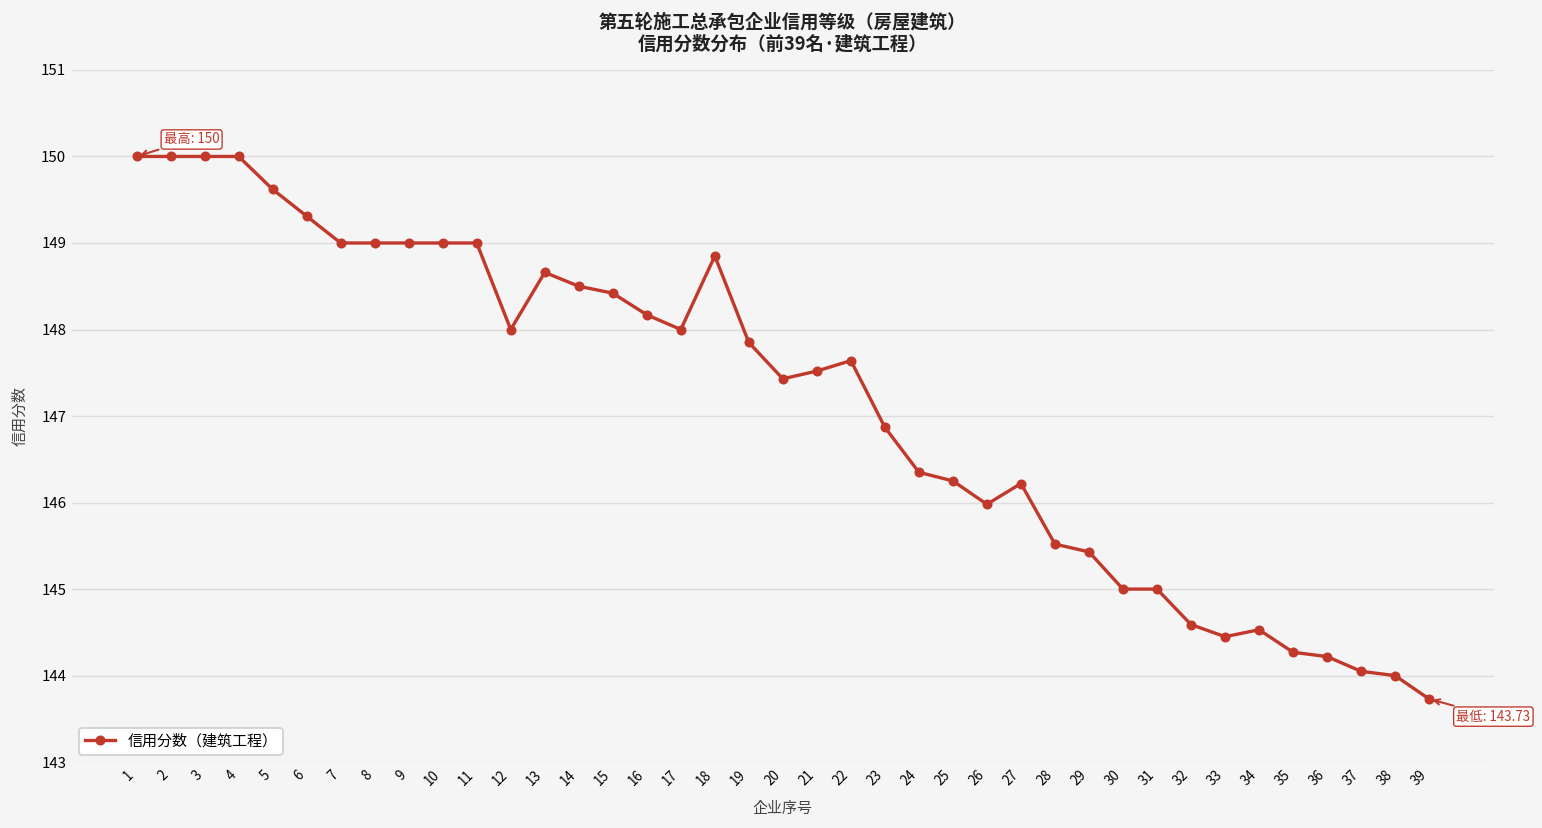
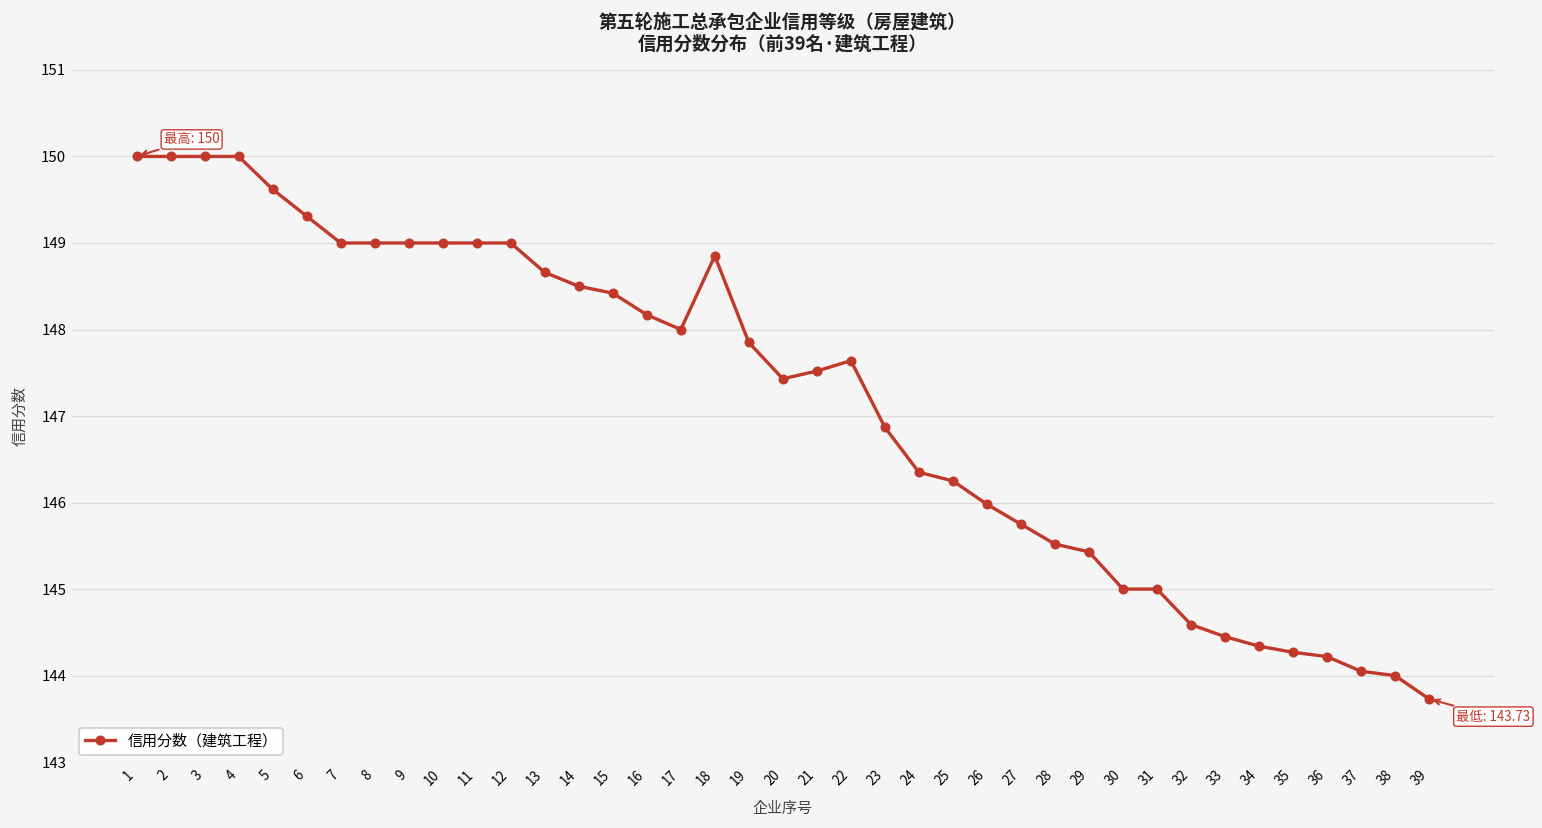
  {
    "4": 150.0,
    "5": 149.6,
    "6": 149.3,
    "7": 149.0,
    "8": 149.0,
    "9": 149.0,
    "10": 149.0,
    "11": 149.0,
-   "12": 148,
+   "12": 149,
    "13": 148.7,
    "14": 148.5,
    "15": 148.4,
    "16": 148.2,
    "17": 148.0,
    "18": 148.9,
    "19": 147.9,
    "20": 147.4,
    "21": 147.5,
    "22": 147.6,
    "23": 146.9,
    "24": 146.4,
    "25": 146.3,
    "26": 146.0,
-   "27": 146.2,
+   "27": 145.8,
    "28": 145.5,
    "29": 145.4,
    "30": 145.0,
    "31": 145.0,
    "32": 144.6,
    "33": 144.5,
-   "34": 144.5,
+   "34": 144.3,
    "35": 144.3,
    "36": 144.2,
    "37": 144.1,
    "38": 144.0
  }
